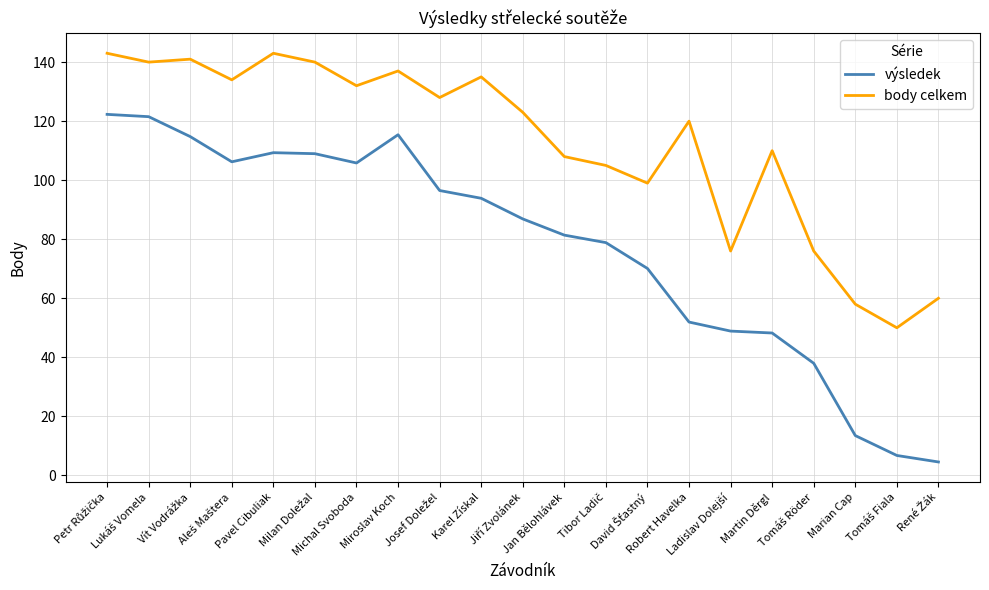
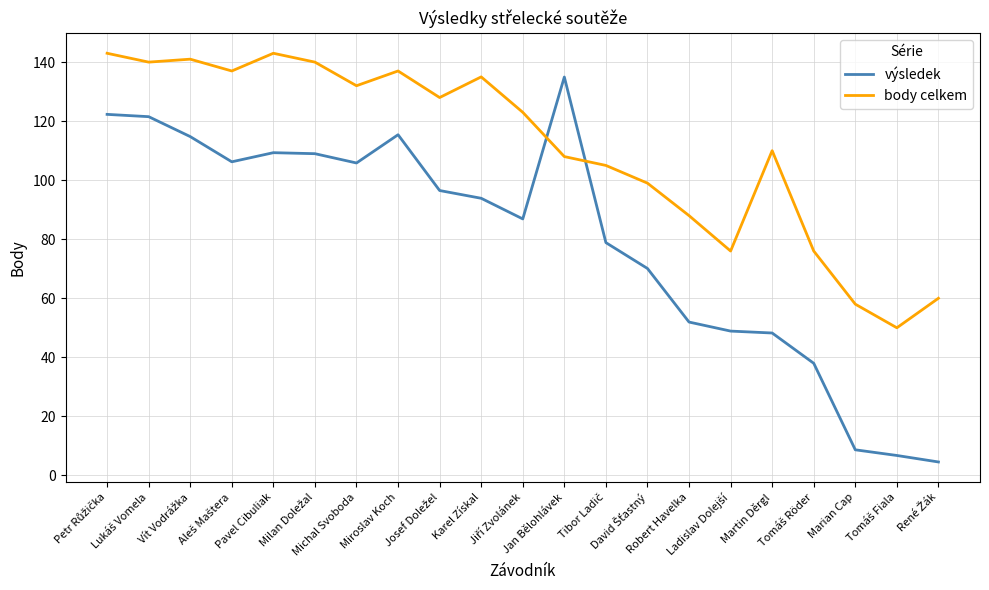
  {
    "výsledek": {
      "Petr Růžička": 122,
      "Lukáš Vomela": 122,
      "Vít Vodrážka": 115,
      "Aleš Maštera": 106,
      "Pavel Cibuliak": 109,
      "Milan Doležal": 109,
      "Michal Svoboda": 106,
      "Miroslav Koch": 115,
      "Josef Doležel": 97,
      "Karel Získal": 94,
      "Jiří Zvolánek": 87,
-     "Jan Bělohlávek": 81,
+     "Jan Bělohlávek": 135,
      "Tibor Ladič": 79,
      "David Šťastný": 70,
      "Robert Havelka": 52,
      "Ladislav Dolejší": 49,
      "Martin Děrgl": 48,
      "Tomáš Röder": 38,
-     "Marian Cap": 13,
+     "Marian Cap": 9,
      "Tomáš Fiala": 7,
      "René Žák": 5
    },
    "body celkem": {
      "Petr Růžička": 143,
      "Lukáš Vomela": 140,
      "Vít Vodrážka": 141,
-     "Aleš Maštera": 134,
+     "Aleš Maštera": 137,
      "Pavel Cibuliak": 143,
      "Milan Doležal": 140,
      "Michal Svoboda": 132,
      "Miroslav Koch": 137,
      "Josef Doležel": 128,
      "Karel Získal": 135,
      "Jiří Zvolánek": 123,
      "Jan Bělohlávek": 108,
      "Tibor Ladič": 105,
      "David Šťastný": 99,
-     "Robert Havelka": 120,
+     "Robert Havelka": 88,
      "Ladislav Dolejší": 76,
      "Martin Děrgl": 110,
      "Tomáš Röder": 76,
      "Marian Cap": 58,
      "Tomáš Fiala": 50,
      "René Žák": 60
    }
  }
